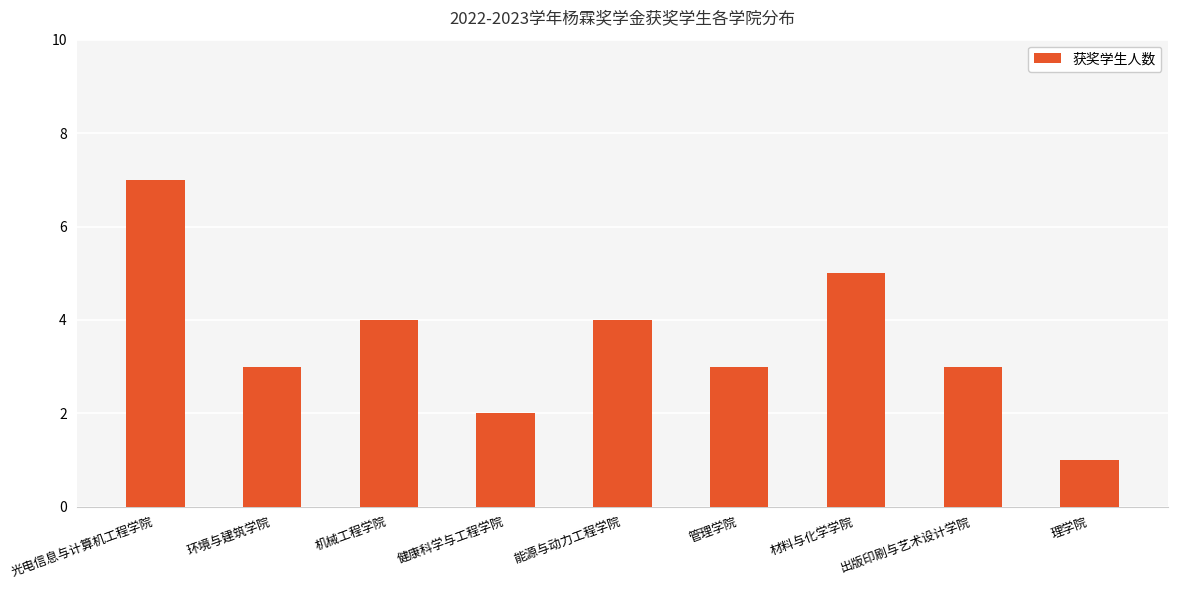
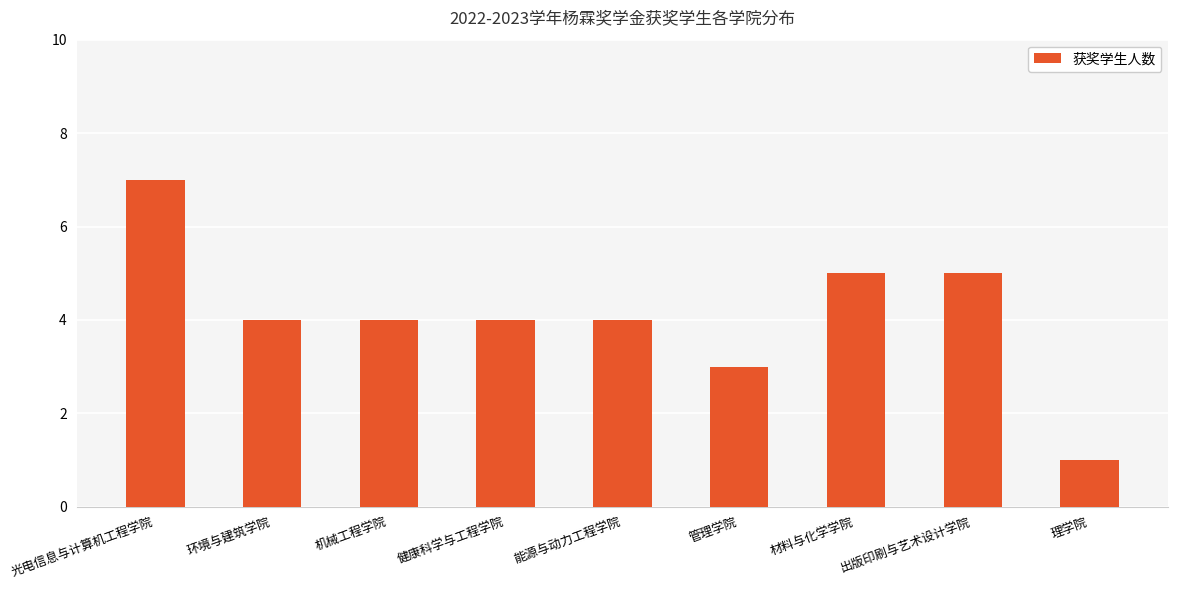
  {
    "光电信息与计算机工程学院": 7,
-   "环境与建筑学院": 3,
+   "环境与建筑学院": 4,
    "机械工程学院": 4,
-   "健康科学与工程学院": 2,
+   "健康科学与工程学院": 4,
    "能源与动力工程学院": 4,
    "管理学院": 3,
    "材料与化学学院": 5,
-   "出版印刷与艺术设计学院": 3,
+   "出版印刷与艺术设计学院": 5,
    "理学院": 1
  }
